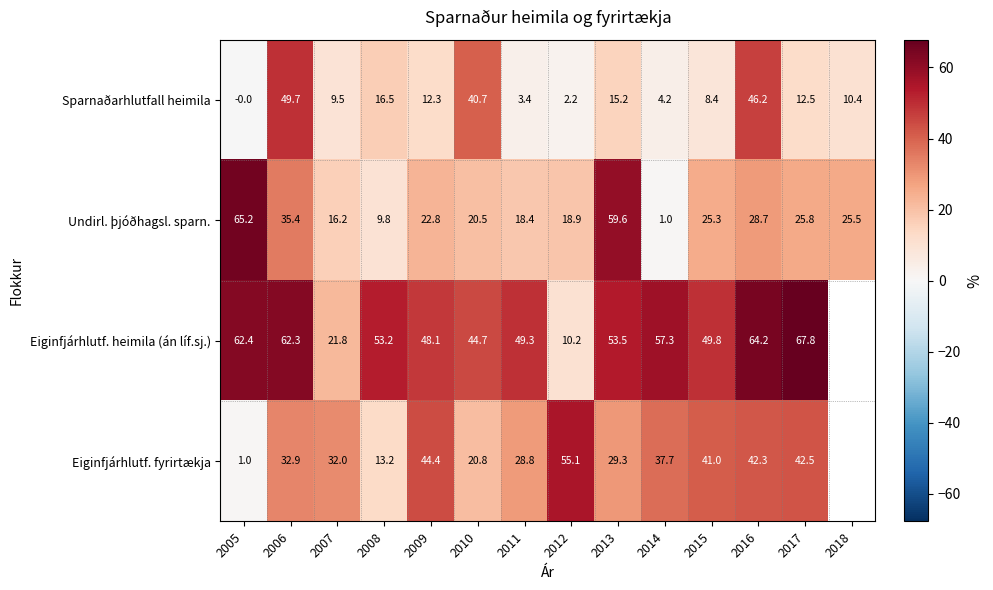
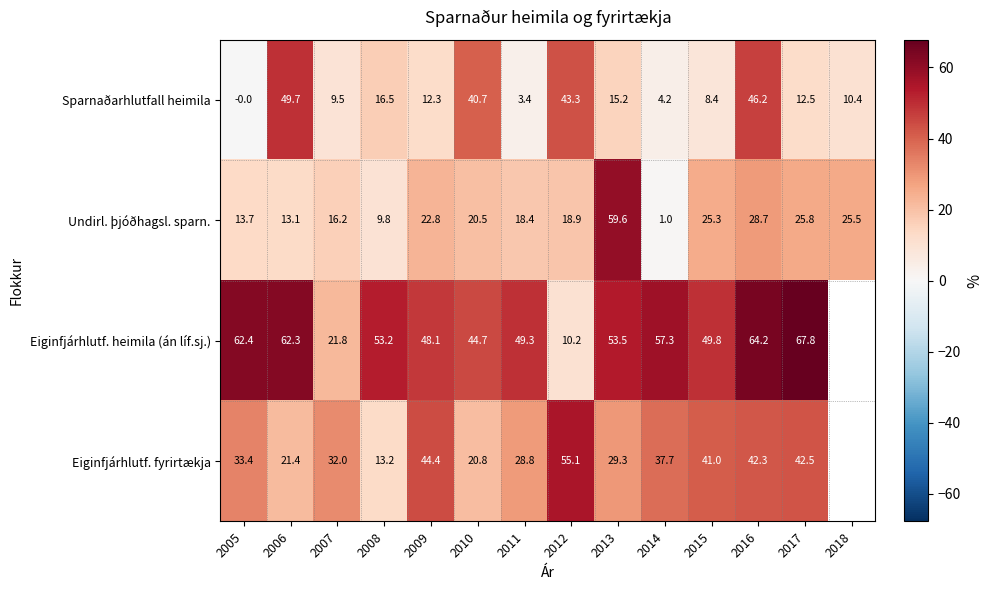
  {
    "Sparnaðarhlutfall heimila": {
      "2005": -0.0,
      "2006": 49.7,
      "2007": 9.5,
      "2008": 16.5,
      "2009": 12.3,
      "2010": 40.7,
      "2011": 3.4,
-     "2012": 2.2,
+     "2012": 43.3,
      "2013": 15.2,
      "2014": 4.2,
      "2015": 8.4,
      "2016": 46.2,
      "2017": 12.5,
      "2018": 10.4
    },
    "Undirl. þjóðhagsl. sparn.": {
-     "2005": 65.2,
-     "2006": 35.4,
+     "2005": 13.7,
+     "2006": 13.1,
      "2007": 16.2,
      "2008": 9.8,
      "2009": 22.8,
      "2010": 20.5,
      "2011": 18.4,
      "2012": 18.9,
      "2013": 59.6,
      "2014": 1.0,
      "2015": 25.3,
      "2016": 28.7,
      "2017": 25.8,
      "2018": 25.5
    },
    "Eiginfjárhlutf. heimila (án líf.sj.)": {
      "2005": 62.4,
      "2006": 62.3,
      "2007": 21.8,
      "2008": 53.2,
      "2009": 48.1,
      "2010": 44.7,
      "2011": 49.3,
      "2012": 10.2,
      "2013": 53.5,
      "2014": 57.3,
      "2015": 49.8,
      "2016": 64.2,
      "2017": 67.8
    },
    "Eiginfjárhlutf. fyrirtækja": {
-     "2005": 1.0,
-     "2006": 32.9,
+     "2005": 33.4,
+     "2006": 21.4,
      "2007": 32.0,
      "2008": 13.2,
      "2009": 44.4,
      "2010": 20.8,
      "2011": 28.8,
      "2012": 55.1,
      "2013": 29.3,
      "2014": 37.7,
      "2015": 41.0,
      "2016": 42.3,
      "2017": 42.5
    }
  }
